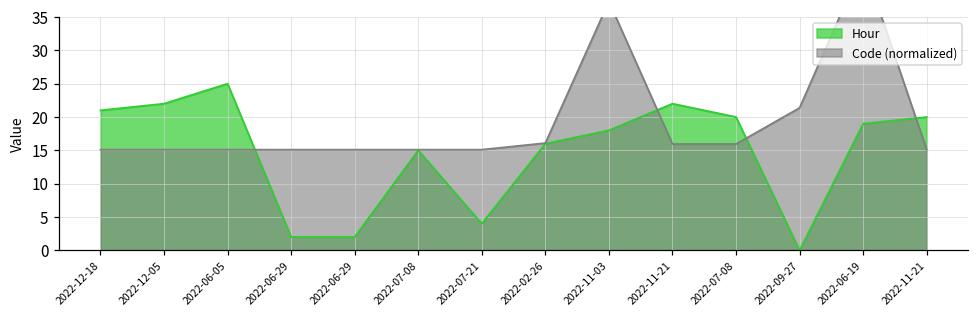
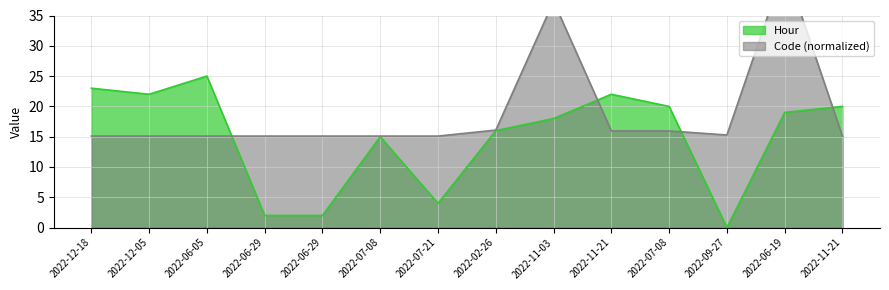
  {
    "Hour": {
-     "2022-12-18": 21,
+     "2022-12-18": 23,
      "2022-12-05": 22,
      "2022-06-05": 25,
      "2022-07-21": 4,
      "2022-11-03": 18,
      "2022-09-27": 0,
      "2022-06-19": 19
    },
    "Code (normalized)": {
      "2022-12-18": 15,
      "2022-12-05": 15,
      "2022-06-05": 15,
      "2022-07-21": 15,
-     "2022-09-27": 21
+     "2022-09-27": 15
    }
  }
